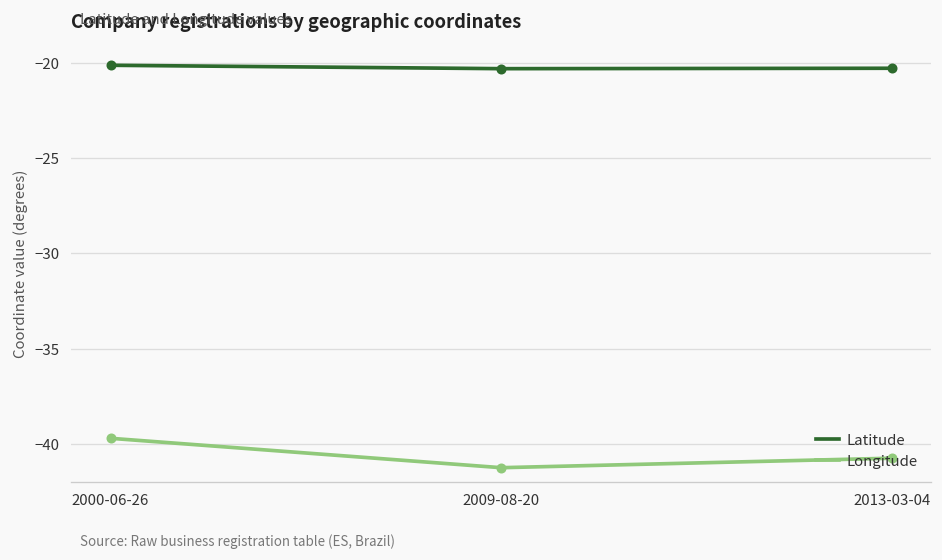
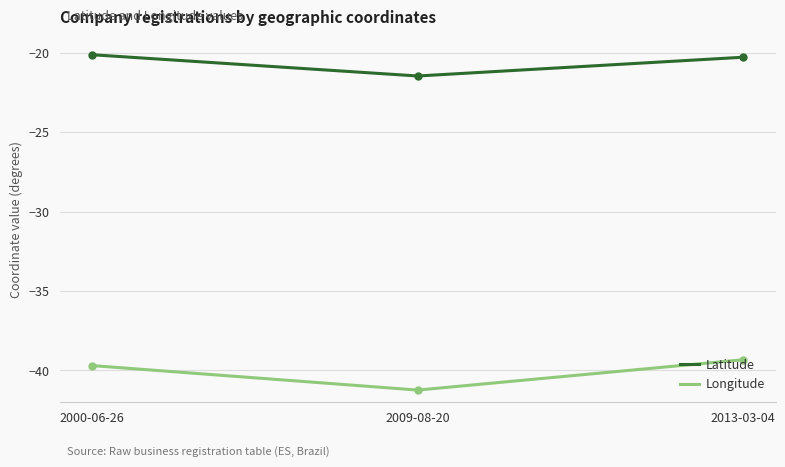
  {
    "Latitude": {
      "2000-06-26": -20.1,
-     "2009-08-20": -20.3,
+     "2009-08-20": -21.5,
      "2013-03-04": -20.3
    },
    "Longitude": {
      "2000-06-26": -39.7,
      "2009-08-20": -41.2,
-     "2013-03-04": -40.7
+     "2013-03-04": -39.3
    }
  }
